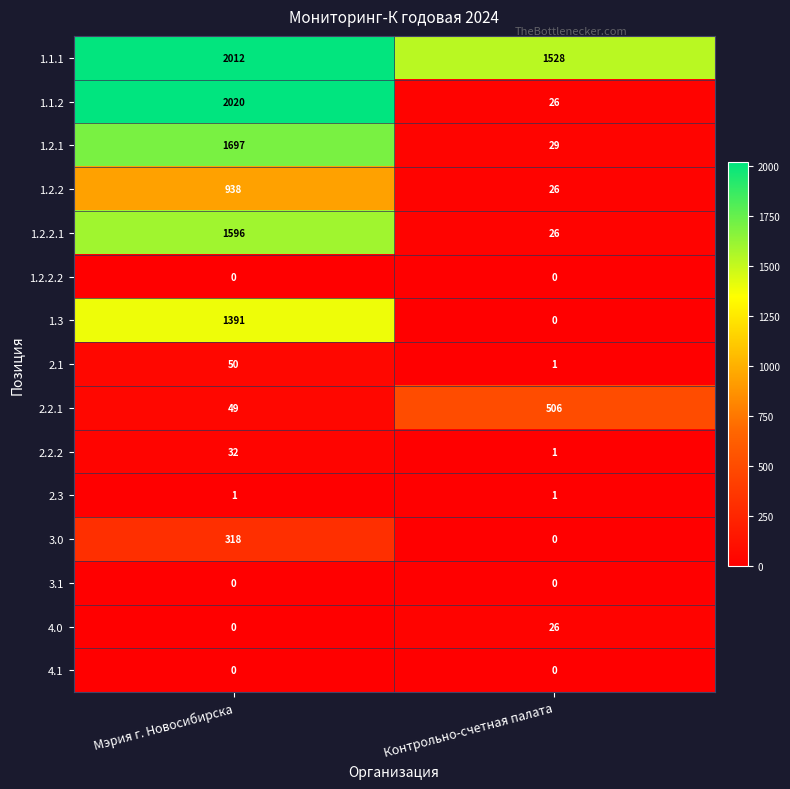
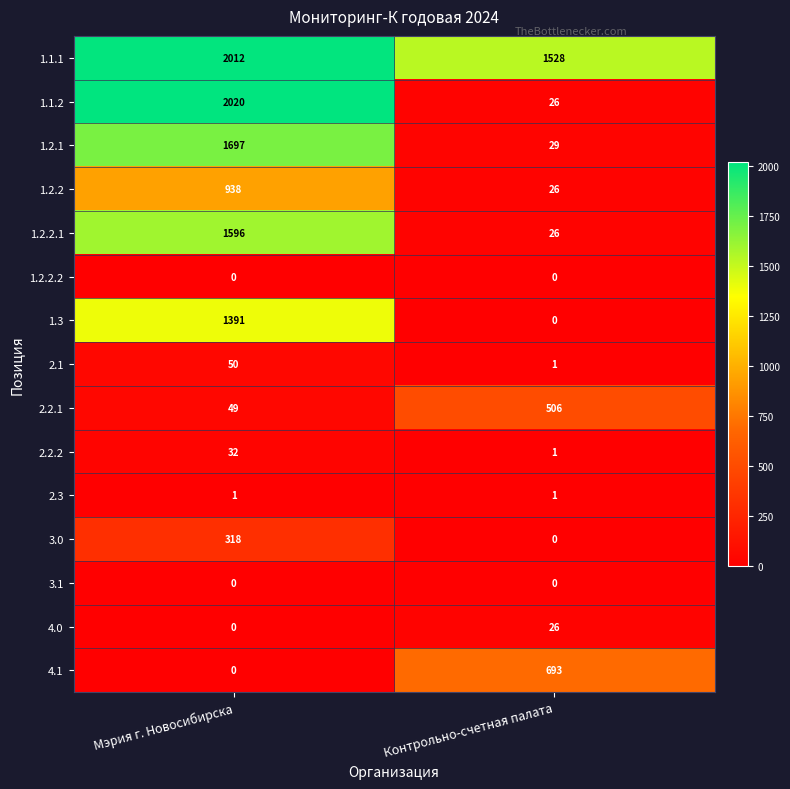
  {
    "1.1.1": {
      "Мэрия г. Новосибирска": 2012,
      "Контрольно-счетная палата": 1528
    },
    "1.1.2": {
      "Мэрия г. Новосибирска": 2020,
      "Контрольно-счетная палата": 26
    },
    "1.2.1": {
      "Мэрия г. Новосибирска": 1697,
      "Контрольно-счетная палата": 29
    },
    "1.2.2": {
      "Мэрия г. Новосибирска": 938,
      "Контрольно-счетная палата": 26
    },
    "1.2.2.1": {
      "Мэрия г. Новосибирска": 1596,
      "Контрольно-счетная палата": 26
    },
    "1.2.2.2": {
      "Мэрия г. Новосибирска": 0,
      "Контрольно-счетная палата": 0
    },
    "1.3": {
      "Мэрия г. Новосибирска": 1391,
      "Контрольно-счетная палата": 0
    },
    "2.1": {
      "Мэрия г. Новосибирска": 50,
      "Контрольно-счетная палата": 1
    },
    "2.2.1": {
      "Мэрия г. Новосибирска": 49,
      "Контрольно-счетная палата": 506
    },
    "2.2.2": {
      "Мэрия г. Новосибирска": 32,
      "Контрольно-счетная палата": 1
    },
    "2.3": {
      "Мэрия г. Новосибирска": 1,
      "Контрольно-счетная палата": 1
    },
    "3.0": {
      "Мэрия г. Новосибирска": 318,
      "Контрольно-счетная палата": 0
    },
    "3.1": {
      "Мэрия г. Новосибирска": 0,
      "Контрольно-счетная палата": 0
    },
    "4.0": {
      "Мэрия г. Новосибирска": 0,
      "Контрольно-счетная палата": 26
    },
    "4.1": {
      "Мэрия г. Новосибирска": 0,
-     "Контрольно-счетная палата": 0
+     "Контрольно-счетная палата": 693
    }
  }
